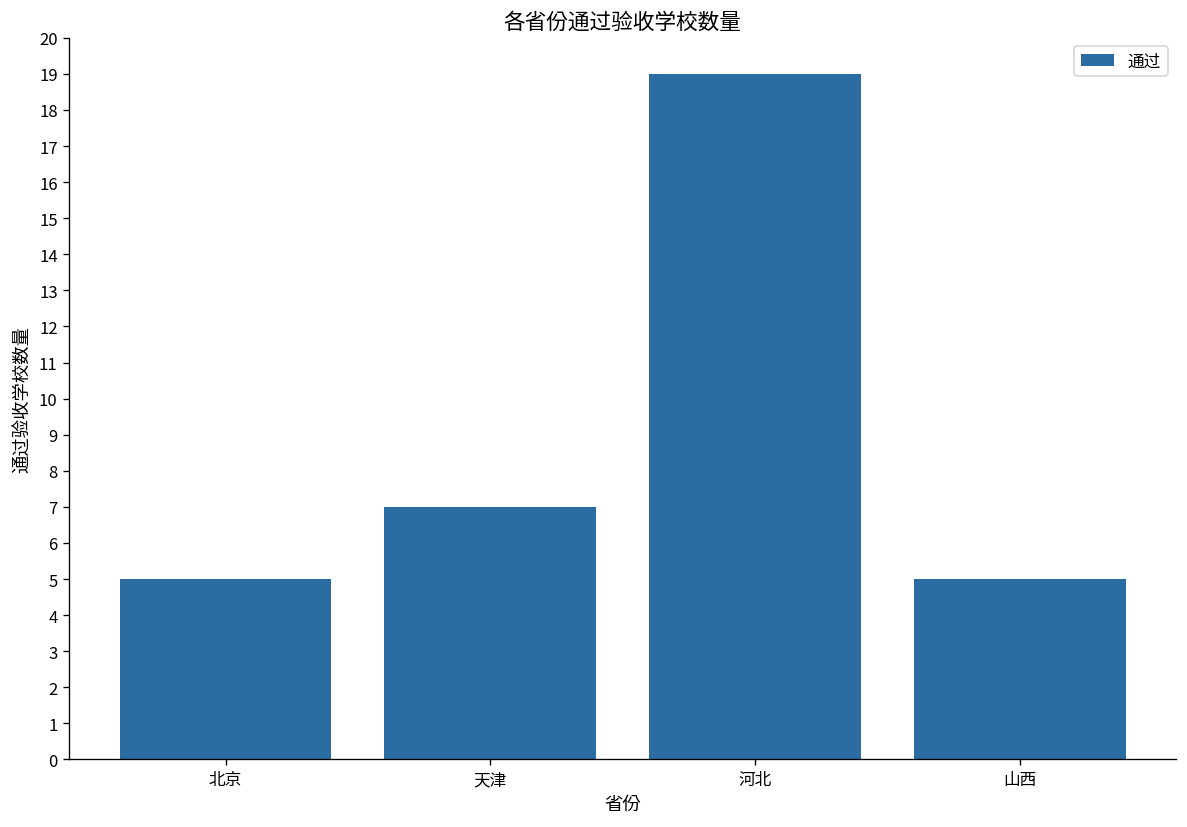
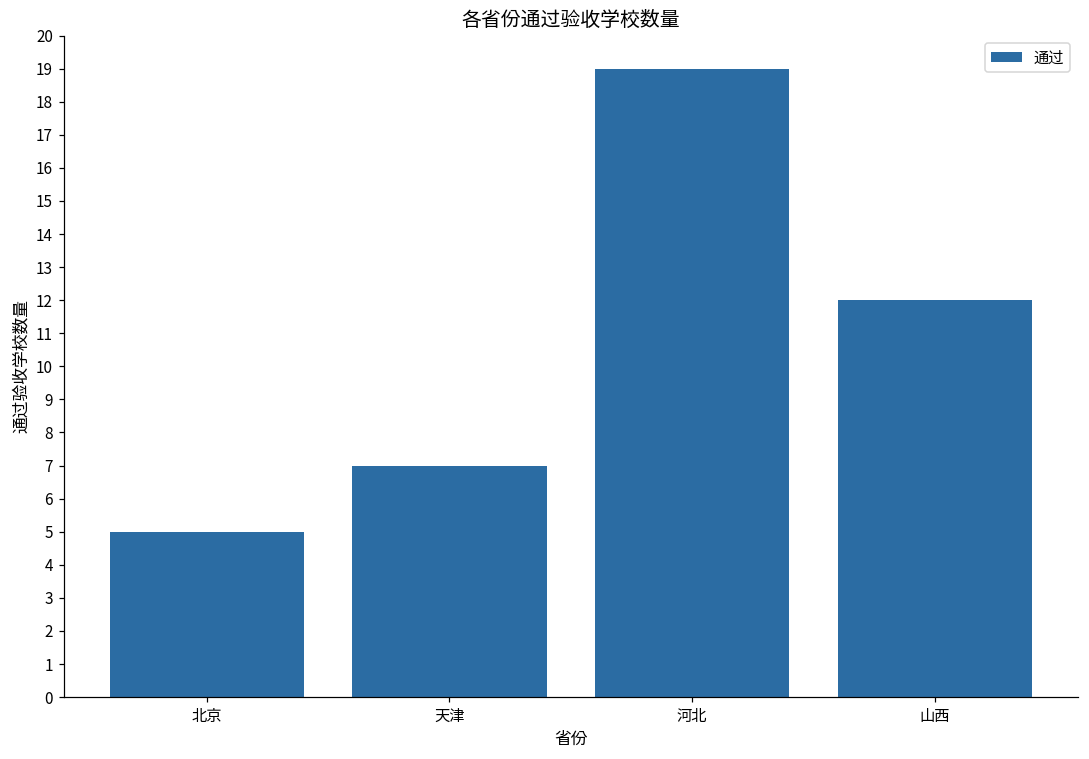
  {
    "北京": 5,
    "天津": 7,
    "河北": 19,
-   "山西": 5
+   "山西": 12
  }
